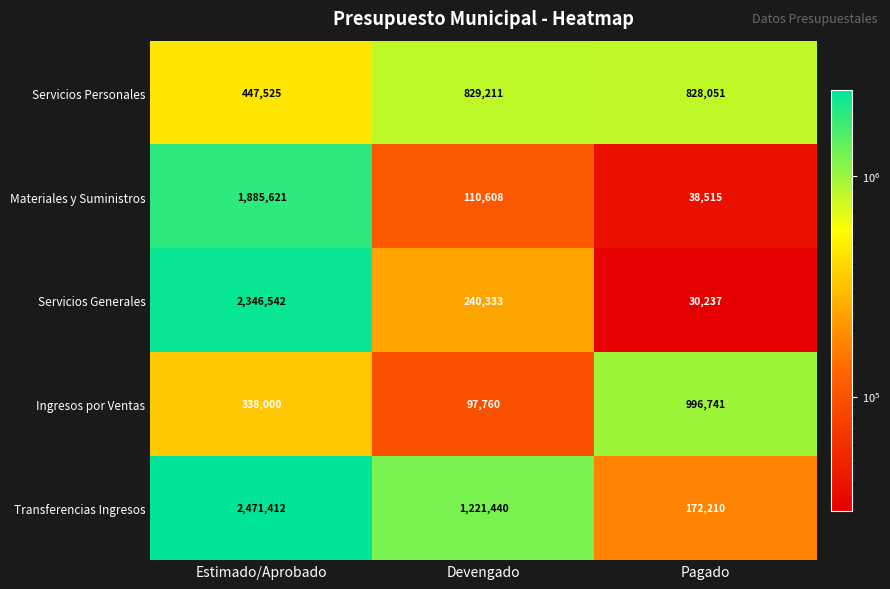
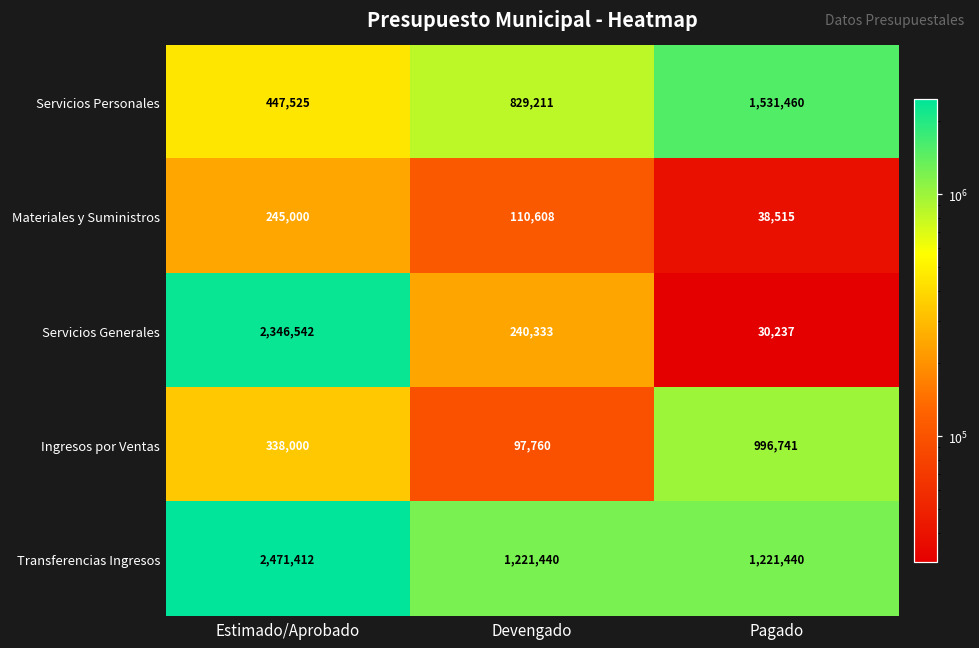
  {
    "Servicios Personales": {
      "Estimado/Aprobado": "447,525",
      "Devengado": "829,211",
-     "Pagado": "828,051"
+     "Pagado": "1,531,460"
    },
    "Materiales y Suministros": {
-     "Estimado/Aprobado": "1,885,621",
+     "Estimado/Aprobado": "245,000",
      "Devengado": "110,608",
      "Pagado": "38,515"
    },
    "Servicios Generales": {
      "Estimado/Aprobado": "2,346,542",
      "Devengado": "240,333",
      "Pagado": "30,237"
    },
    "Ingresos por Ventas": {
      "Estimado/Aprobado": "338,000",
      "Devengado": "97,760",
      "Pagado": "996,741"
    },
    "Transferencias Ingresos": {
      "Estimado/Aprobado": "2,471,412",
      "Devengado": "1,221,440",
-     "Pagado": "172,210"
+     "Pagado": "1,221,440"
    }
  }
